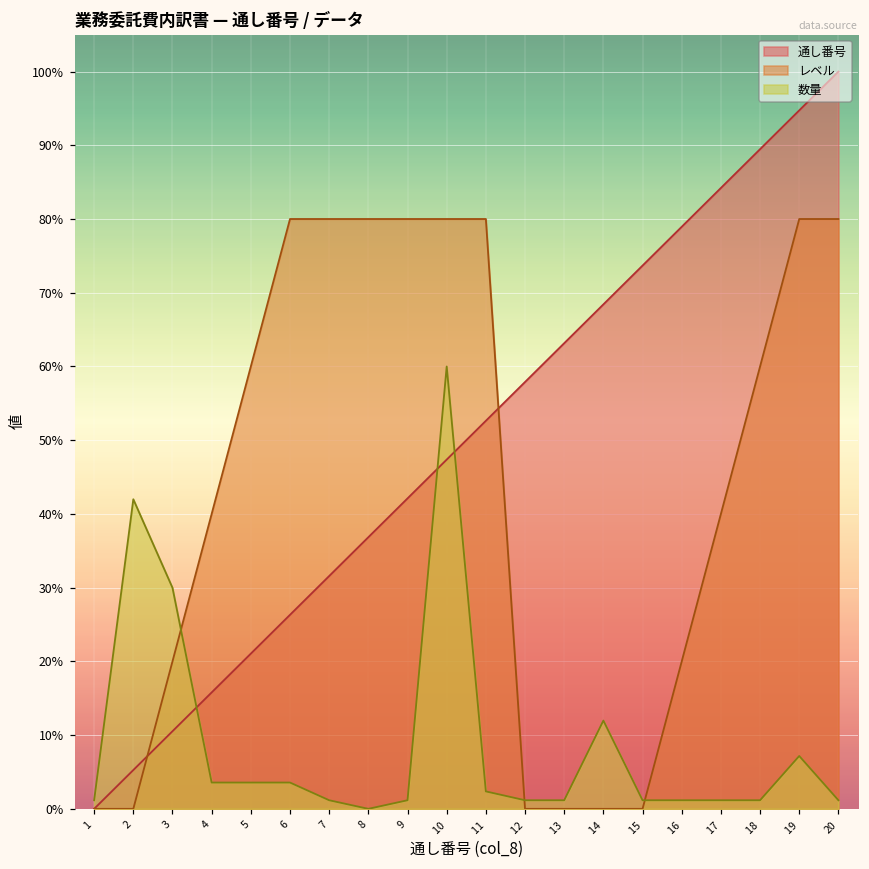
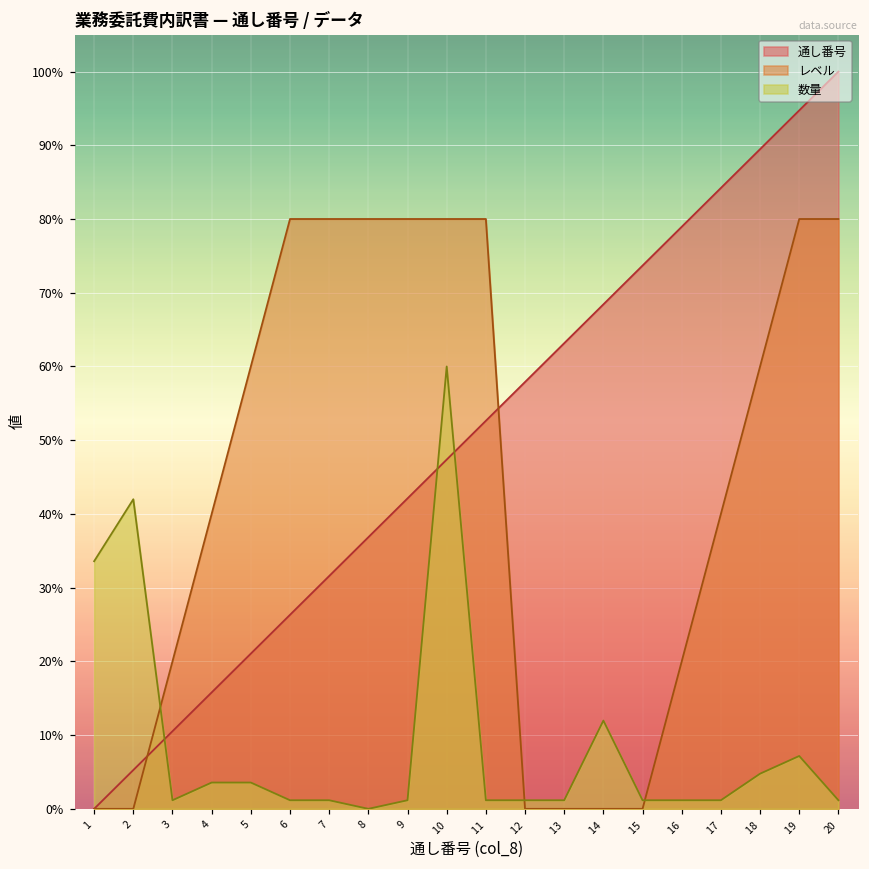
  {
    "数量": {
-     "1": "1%",
+     "1": "34%",
      "2": "42%",
-     "3": "30%",
+     "3": "1%",
      "4": "4%",
      "5": "4%",
-     "6": "4%",
+     "6": "1%",
      "7": "1%",
      "8": "0%",
      "9": "1%",
      "10": "60%",
-     "11": "2%",
+     "11": "1%",
      "12": "1%",
      "13": "1%",
      "14": "12%",
      "15": "1%",
      "16": "1%",
      "17": "1%",
-     "18": "1%",
+     "18": "5%",
      "19": "7%",
      "20": "1%"
    }
  }
